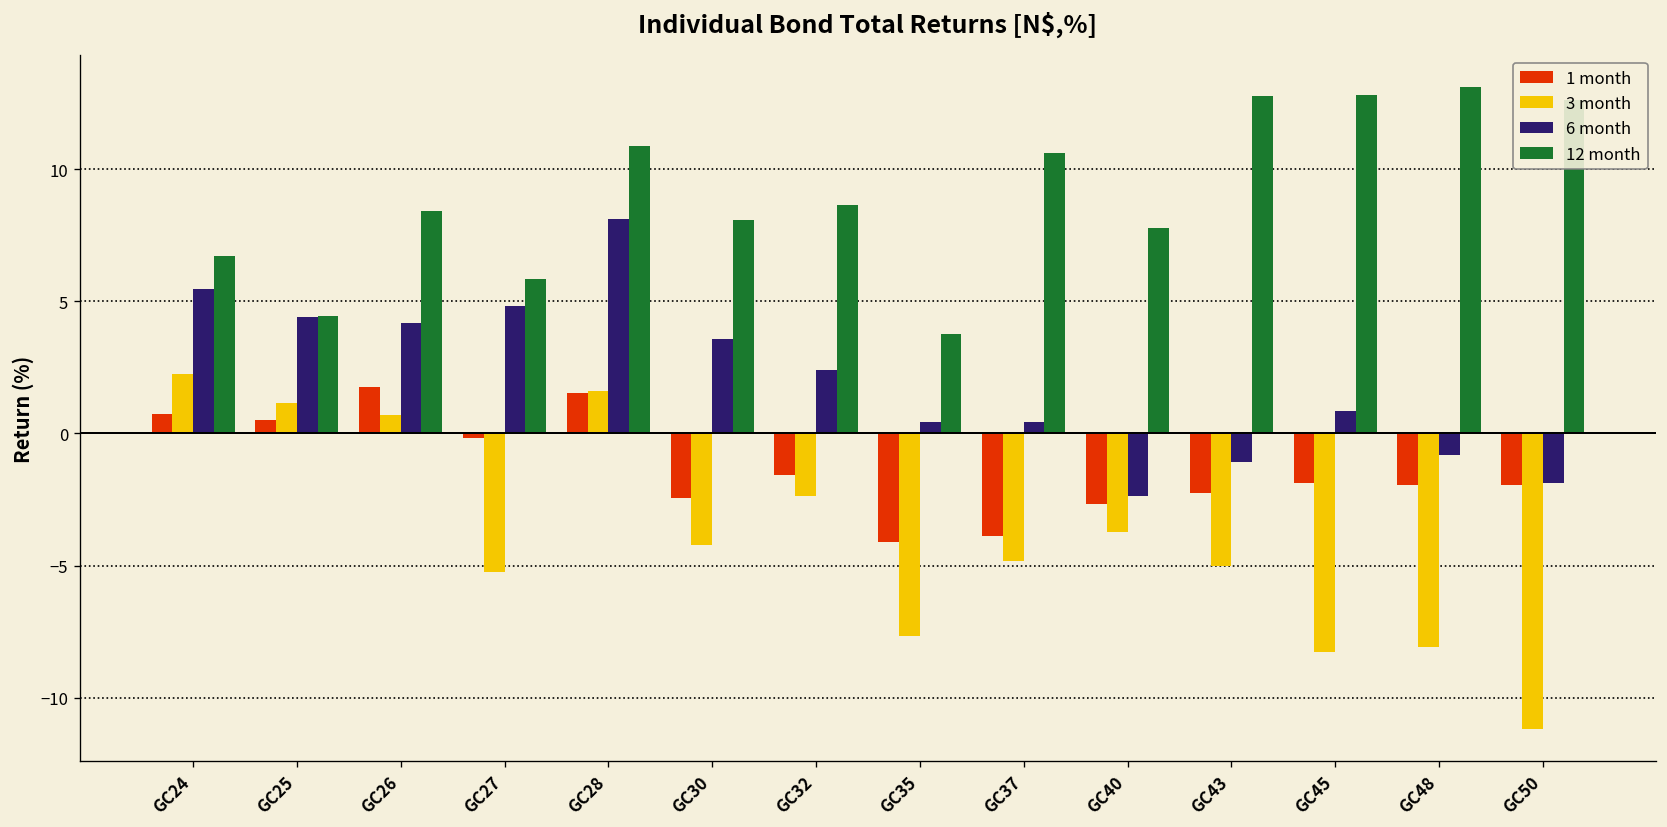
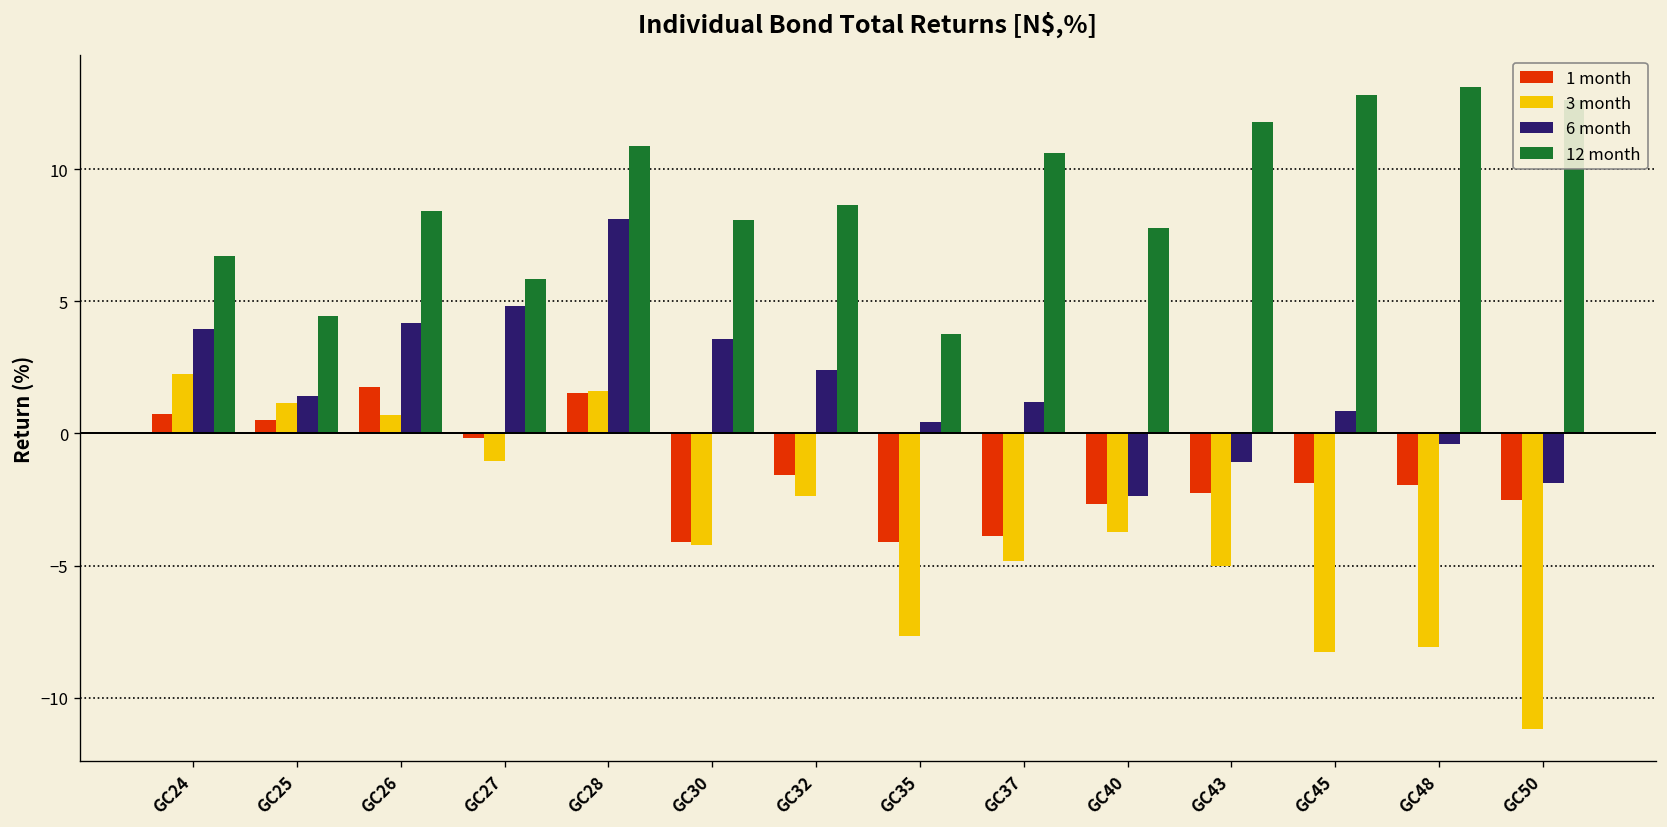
  {
    "1 month": {
      "GC24": 0.7,
      "GC25": 0.5,
      "GC26": 1.8,
      "GC27": -0.2,
      "GC28": 1.5,
-     "GC30": -2.4,
+     "GC30": -4.1,
      "GC32": -1.6,
      "GC35": -4.1,
      "GC37": -3.9,
      "GC40": -2.7,
      "GC43": -2.3,
      "GC45": -1.9,
      "GC48": -1.9,
-     "GC50": -1.9
+     "GC50": -2.5
    },
    "3 month": {
      "GC24": 2.2,
      "GC25": 1.1,
      "GC26": 0.7,
-     "GC27": -5.3,
+     "GC27": -1.0,
      "GC28": 1.6,
      "GC30": -4.2,
      "GC32": -2.4,
      "GC35": -7.6,
      "GC37": -4.8,
      "GC40": -3.7,
      "GC43": -5.0,
      "GC45": -8.3,
      "GC48": -8.1,
      "GC50": -11.2
    },
    "6 month": {
-     "GC24": 5.5,
-     "GC25": 4.4,
+     "GC24": 4.0,
+     "GC25": 1.4,
      "GC26": 4.2,
      "GC27": 4.8,
      "GC28": 8.1,
      "GC30": 3.6,
      "GC32": 2.4,
      "GC35": 0.4,
-     "GC37": 0.4,
+     "GC37": 1.2,
      "GC40": -2.4,
      "GC43": -1.1,
      "GC45": 0.8,
-     "GC48": -0.8,
+     "GC48": -0.4,
      "GC50": -1.9
    },
    "12 month": {
      "GC24": 6.7,
      "GC25": 4.4,
      "GC26": 8.4,
      "GC27": 5.9,
      "GC28": 10.9,
      "GC30": 8.1,
      "GC32": 8.6,
      "GC35": 3.7,
      "GC37": 10.6,
      "GC40": 7.8,
-     "GC43": 12.8,
+     "GC43": 11.8,
      "GC45": 12.8,
      "GC48": 13.1
    }
  }
